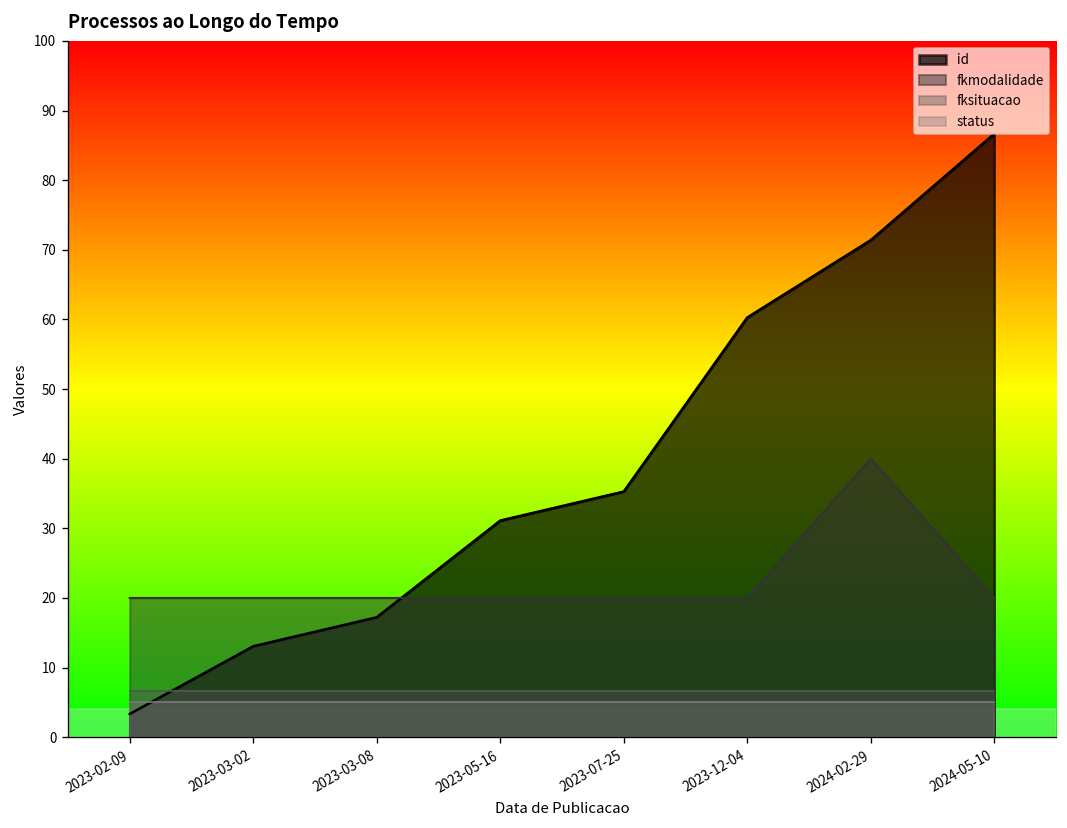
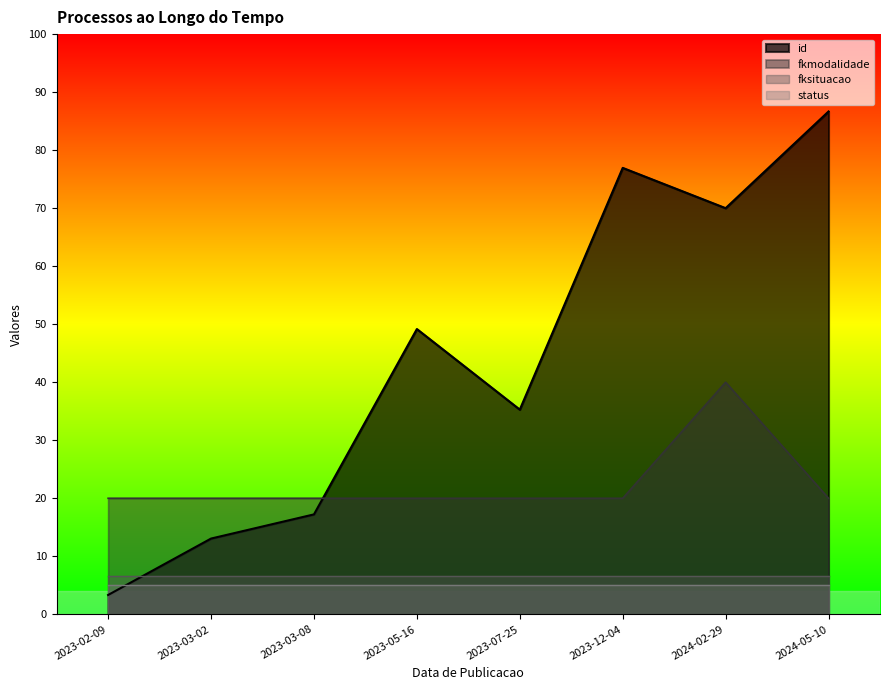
  {
    "id": {
      "2023-03-02": 13,
      "2023-03-08": 17,
-     "2023-05-16": 31,
+     "2023-05-16": 49,
      "2023-07-25": 35,
-     "2023-12-04": 60,
-     "2024-02-29": 71,
+     "2023-12-04": 77,
+     "2024-02-29": 70,
      "2024-05-10": 87
    }
  }
